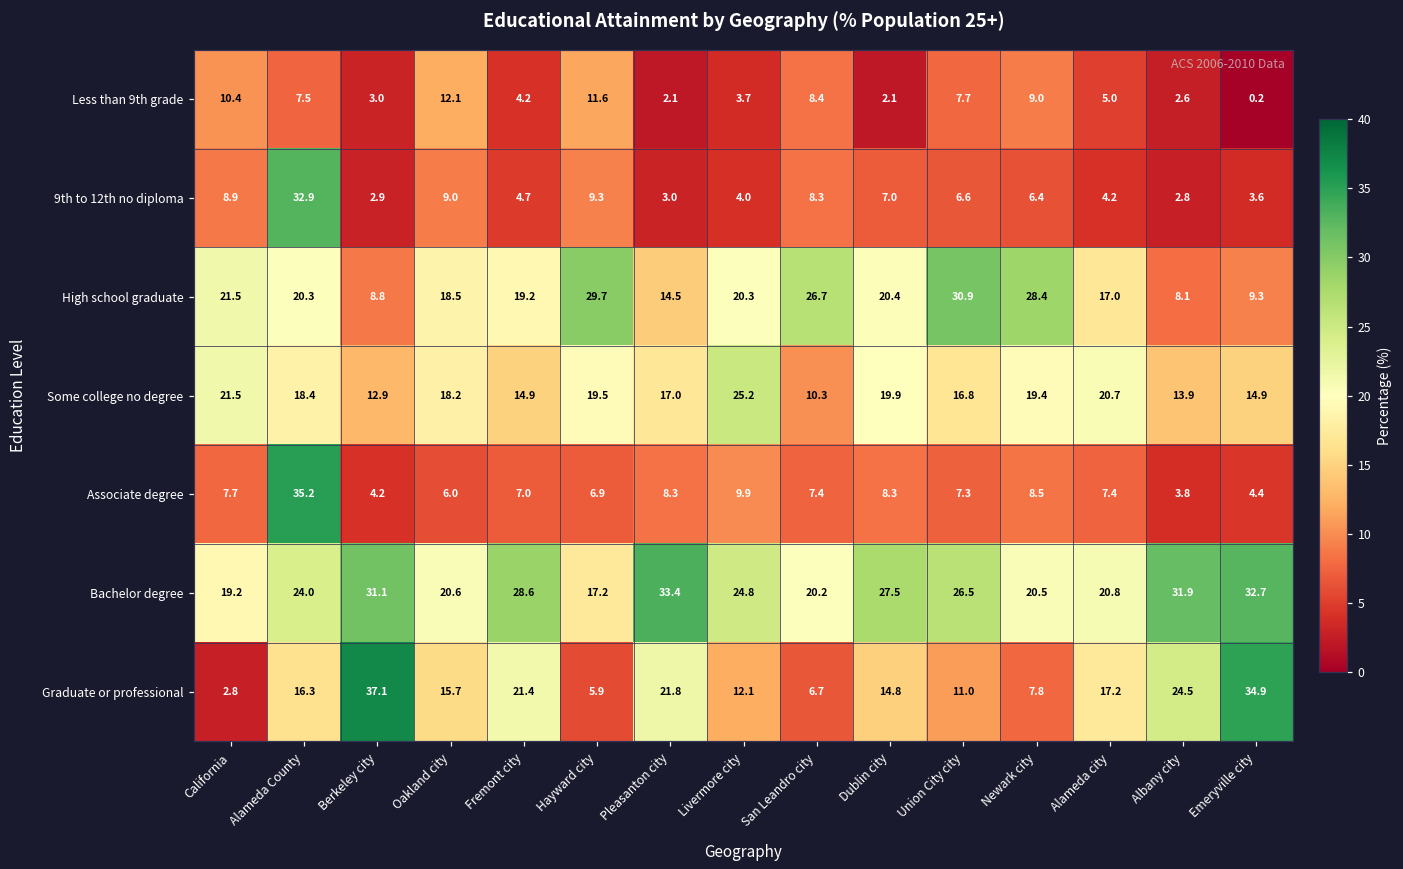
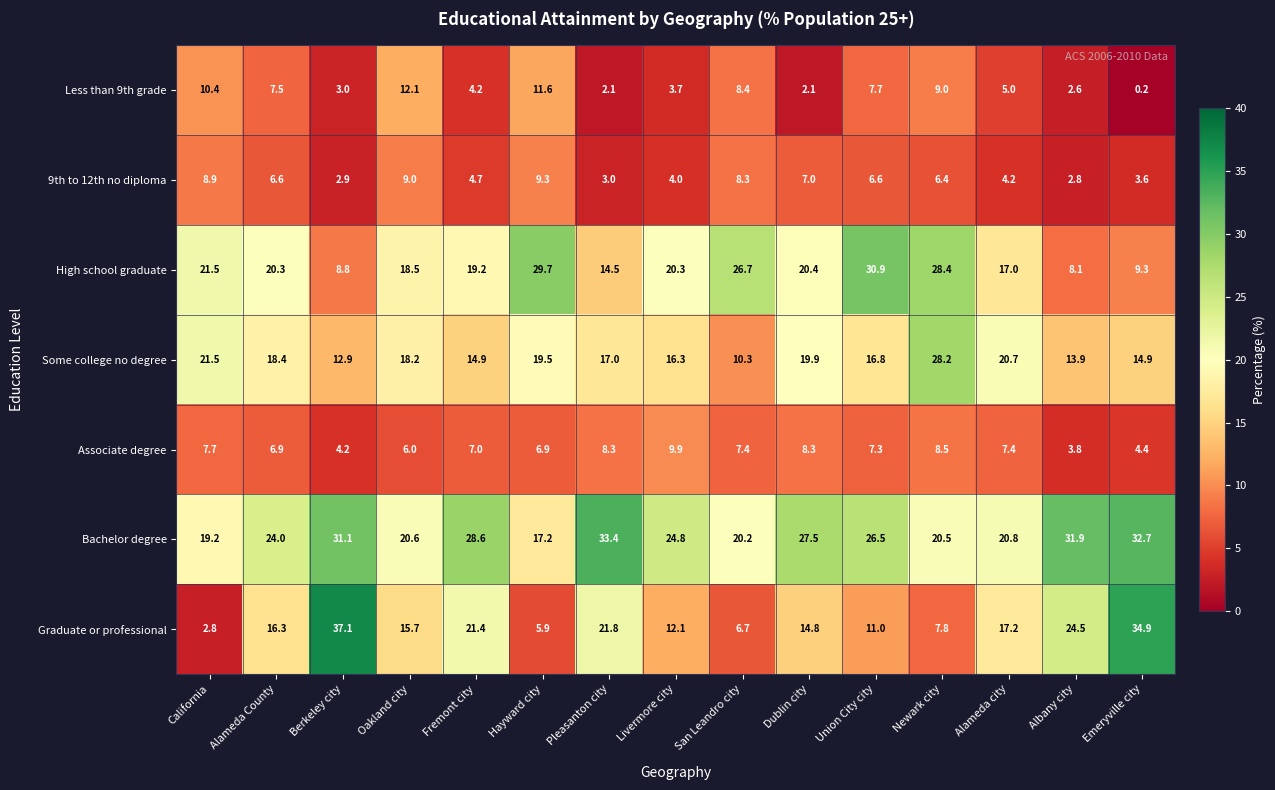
  {
    "Less than 9th grade": {
      "California": 10.4,
      "Alameda County": 7.5,
      "Berkeley city": 3.0,
      "Oakland city": 12.1,
      "Fremont city": 4.2,
      "Hayward city": 11.6,
      "Pleasanton city": 2.1,
      "Livermore city": 3.7,
      "San Leandro city": 8.4,
      "Dublin city": 2.1,
      "Union City city": 7.7,
      "Newark city": 9.0,
      "Alameda city": 5.0,
      "Albany city": 2.6
    },
    "9th to 12th no diploma": {
      "California": 8.9,
-     "Alameda County": 32.9,
+     "Alameda County": 6.6,
      "Berkeley city": 2.9,
      "Oakland city": 9.0,
      "Fremont city": 4.7,
      "Hayward city": 9.3,
      "Pleasanton city": 3.0,
      "Livermore city": 4.0,
      "San Leandro city": 8.3,
      "Dublin city": 7.0,
      "Union City city": 6.6,
      "Newark city": 6.4,
      "Alameda city": 4.2,
      "Albany city": 2.8,
      "Emeryville city": 3.6
    },
    "High school graduate": {
      "California": 21.5,
      "Alameda County": 20.3,
      "Berkeley city": 8.8,
      "Oakland city": 18.5,
      "Fremont city": 19.2,
      "Hayward city": 29.7,
      "Pleasanton city": 14.5,
      "Livermore city": 20.3,
      "San Leandro city": 26.7,
      "Dublin city": 20.4,
      "Union City city": 30.9,
      "Newark city": 28.4,
      "Alameda city": 17.0,
      "Albany city": 8.1,
      "Emeryville city": 9.3
    },
    "Some college no degree": {
      "California": 21.5,
      "Alameda County": 18.4,
      "Berkeley city": 12.9,
      "Oakland city": 18.2,
      "Fremont city": 14.9,
      "Hayward city": 19.5,
      "Pleasanton city": 17.0,
-     "Livermore city": 25.2,
+     "Livermore city": 16.3,
      "San Leandro city": 10.3,
      "Dublin city": 19.9,
      "Union City city": 16.8,
-     "Newark city": 19.4,
+     "Newark city": 28.2,
      "Alameda city": 20.7,
      "Albany city": 13.9,
      "Emeryville city": 14.9
    },
    "Associate degree": {
      "California": 7.7,
-     "Alameda County": 35.2,
+     "Alameda County": 6.9,
      "Berkeley city": 4.2,
      "Oakland city": 6.0,
      "Fremont city": 7.0,
      "Hayward city": 6.9,
      "Pleasanton city": 8.3,
      "Livermore city": 9.9,
      "San Leandro city": 7.4,
      "Dublin city": 8.3,
      "Union City city": 7.3,
      "Newark city": 8.5,
      "Alameda city": 7.4,
      "Albany city": 3.8,
      "Emeryville city": 4.4
    },
    "Bachelor degree": {
      "California": 19.2,
      "Alameda County": 24.0,
      "Berkeley city": 31.1,
      "Oakland city": 20.6,
      "Fremont city": 28.6,
      "Hayward city": 17.2,
      "Pleasanton city": 33.4,
      "Livermore city": 24.8,
      "San Leandro city": 20.2,
      "Dublin city": 27.5,
      "Union City city": 26.5,
      "Newark city": 20.5,
      "Alameda city": 20.8,
      "Albany city": 31.9,
      "Emeryville city": 32.7
    },
    "Graduate or professional": {
      "California": 2.8,
      "Alameda County": 16.3,
      "Berkeley city": 37.1,
      "Oakland city": 15.7,
      "Fremont city": 21.4,
      "Hayward city": 5.9,
      "Pleasanton city": 21.8,
      "Livermore city": 12.1,
      "San Leandro city": 6.7,
      "Dublin city": 14.8,
      "Union City city": 11.0,
      "Newark city": 7.8,
      "Alameda city": 17.2,
      "Albany city": 24.5,
      "Emeryville city": 34.9
    }
  }
